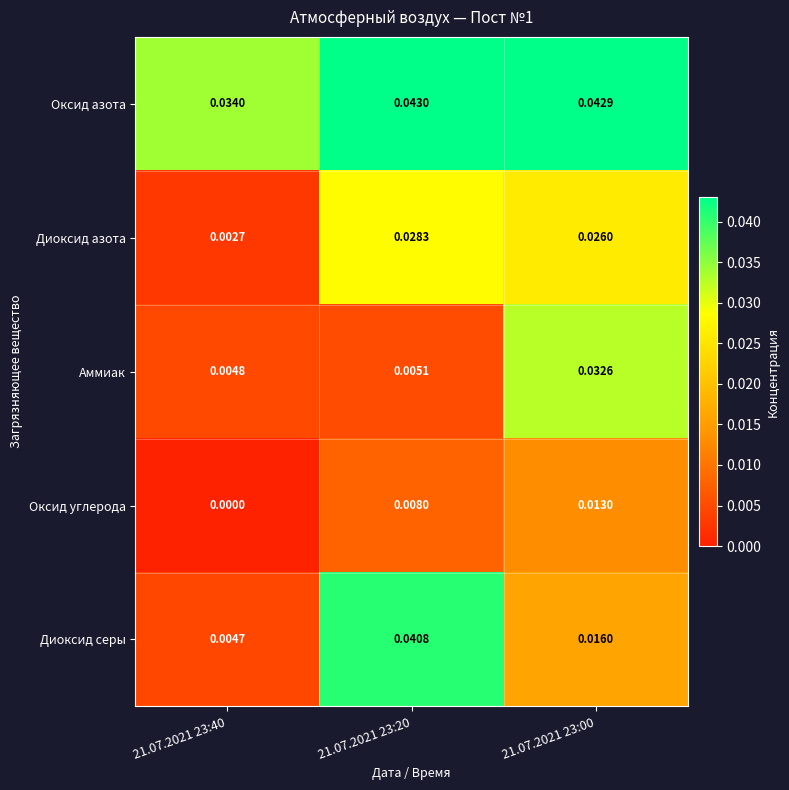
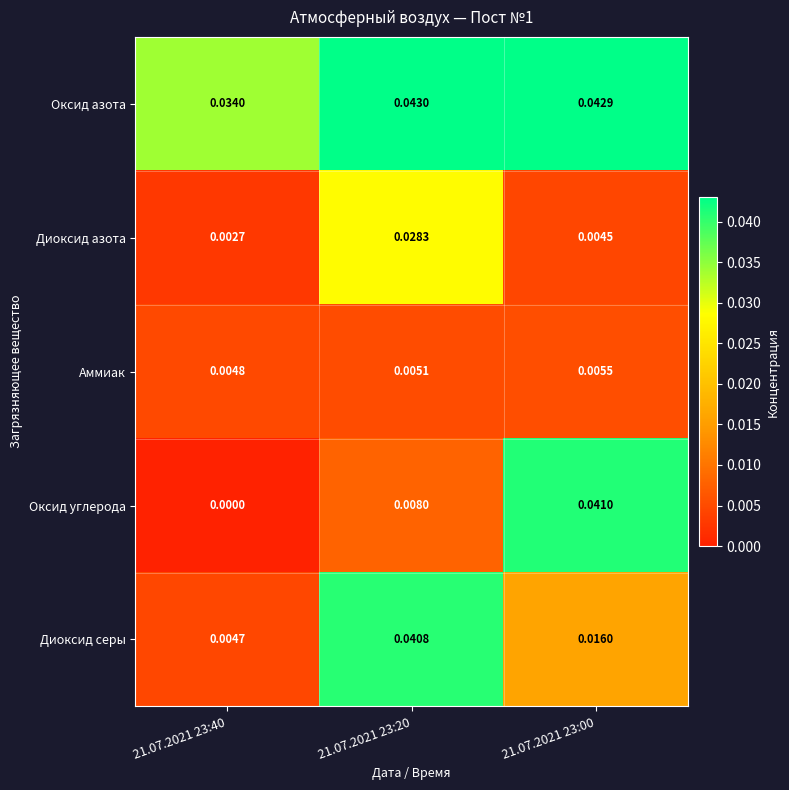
  {
    "Оксид азота": {
      "21.07.2021 23:40": 0.0340,
      "21.07.2021 23:20": 0.0430,
      "21.07.2021 23:00": 0.0429
    },
    "Диоксид азота": {
      "21.07.2021 23:40": 0.0027,
      "21.07.2021 23:20": 0.0283,
-     "21.07.2021 23:00": 0.0260
+     "21.07.2021 23:00": 0.0045
    },
    "Аммиак": {
      "21.07.2021 23:40": 0.0048,
      "21.07.2021 23:20": 0.0051,
-     "21.07.2021 23:00": 0.0326
+     "21.07.2021 23:00": 0.0055
    },
    "Оксид углерода": {
      "21.07.2021 23:40": 0.0000,
      "21.07.2021 23:20": 0.0080,
-     "21.07.2021 23:00": 0.0130
+     "21.07.2021 23:00": 0.0410
    },
    "Диоксид серы": {
      "21.07.2021 23:40": 0.0047,
      "21.07.2021 23:20": 0.0408,
      "21.07.2021 23:00": 0.0160
    }
  }
